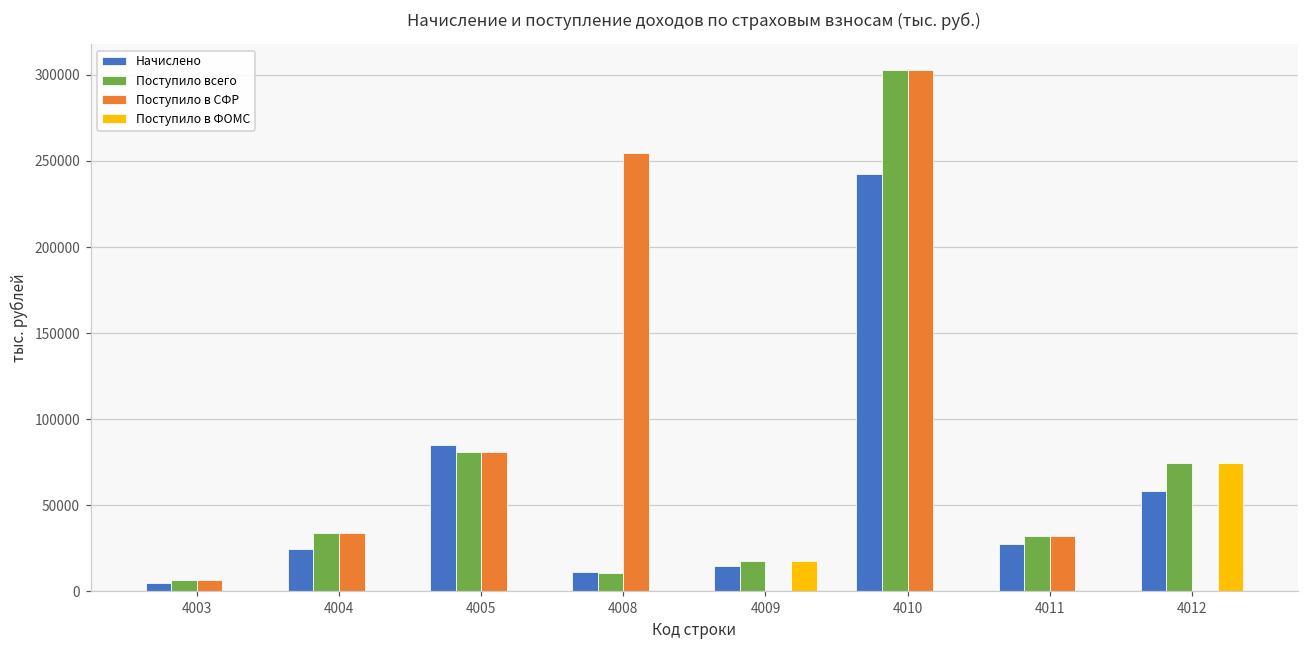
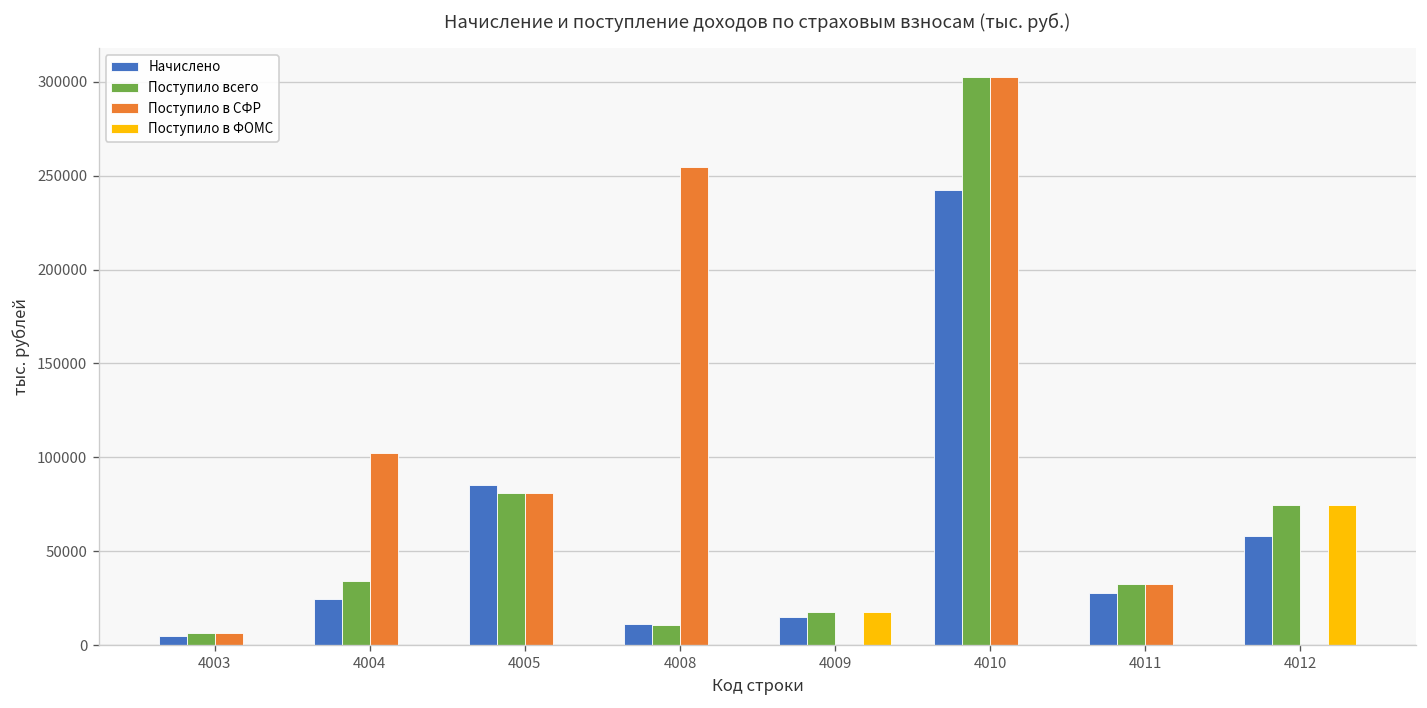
  {
    "Начислено": {
      "4003": 5000,
      "4004": 25000,
      "4005": 85000,
      "4008": 11000,
      "4009": 15000,
      "4010": 242000,
      "4011": 28000,
      "4012": 58000
    },
    "Поступило всего": {
      "4003": 7000,
      "4004": 34000,
      "4005": 81000,
      "4008": 11000,
      "4009": 18000,
      "4010": 303000,
      "4011": 32000,
      "4012": 75000
    },
    "Поступило в СФР": {
      "4003": 7000,
-     "4004": 34000,
+     "4004": 102000,
      "4005": 81000,
      "4008": 255000,
      "4009": 0,
      "4010": 303000,
      "4011": 32000,
      "4012": 0
    },
    "Поступило в ФОМС": {
      "4003": 0,
      "4004": 0,
      "4005": 0,
      "4008": 0,
      "4009": 18000,
      "4010": 0,
      "4011": 0,
      "4012": 75000
    }
  }
